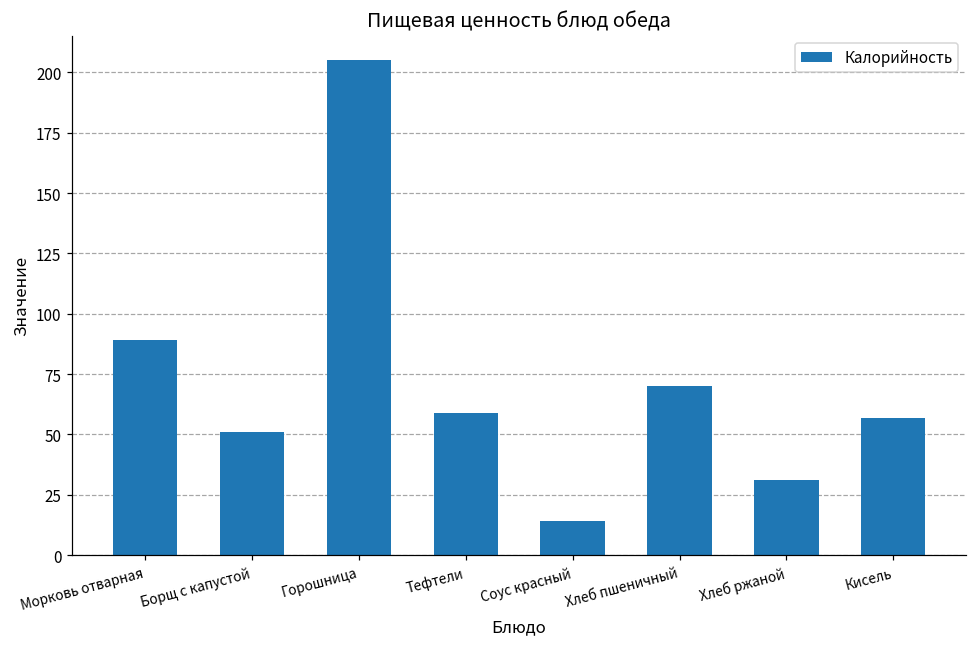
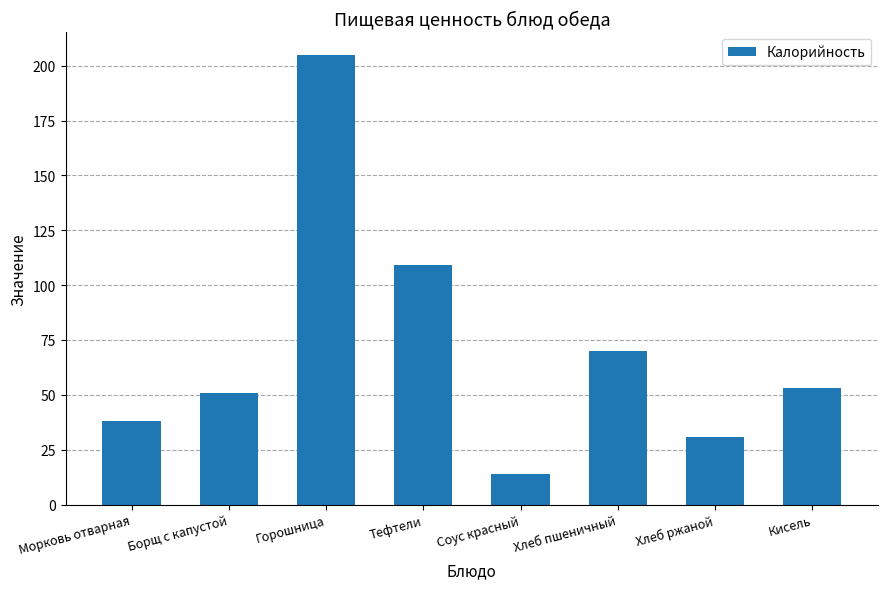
  {
-   "Морковь отварная": 89,
+   "Морковь отварная": 38,
    "Борщ с капустой": 51,
    "Горошница": 205,
-   "Тефтели": 59,
+   "Тефтели": 109,
    "Соус красный": 14,
    "Хлеб пшеничный": 70,
    "Хлеб ржаной": 31,
-   "Кисель": 57
+   "Кисель": 53
  }
